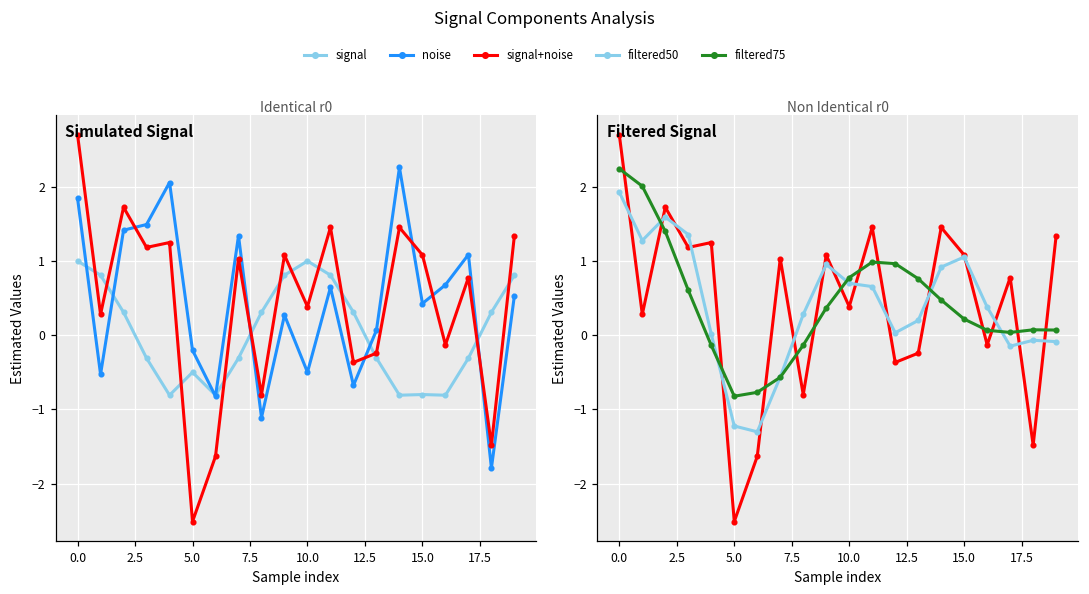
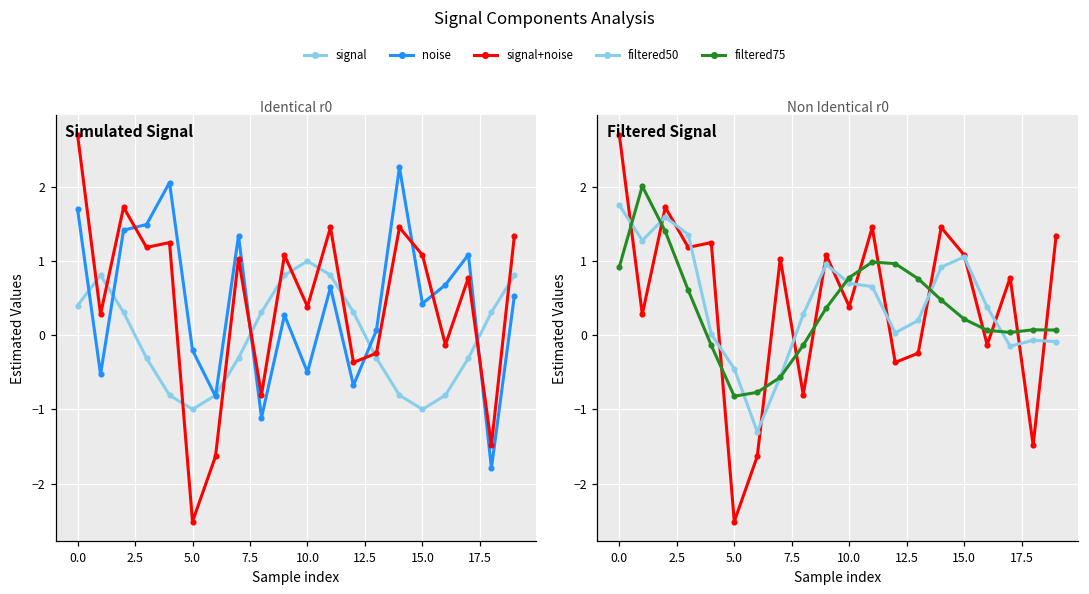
  {
    "Identical r0": {
      "signal": {
-       "0.0": 1.0,
-       "5.0": -0.5,
+       "0.0": 0.4,
+       "5.0": -1.0,
        "10.0": 1.0,
-       "15.0": -0.8
+       "15.0": -1.0
      },
      "noise": {
-       "0.0": 1.8,
+       "0.0": 1.7,
        "5.0": -0.2,
        "10.0": -0.5,
        "15.0": 0.4
      },
      "signal+noise": {
        "0.0": 2.7,
        "5.0": -2.5,
        "10.0": 0.4,
        "15.0": 1.1
      }
    },
    "Non Identical r0": {
      "signal+noise": {
        "0.0": 2.7,
        "5.0": -2.5,
        "10.0": 0.4
      },
      "filtered50": {
-       "0.0": 1.9,
-       "5.0": -1.2,
+       "0.0": 1.8,
+       "5.0": -0.5,
        "10.0": 0.7
      },
      "filtered75": {
-       "0.0": 2.2,
+       "0.0": 0.9,
        "5.0": -0.8,
        "10.0": 0.8,
        "15.0": 0.2
      }
    }
  }
